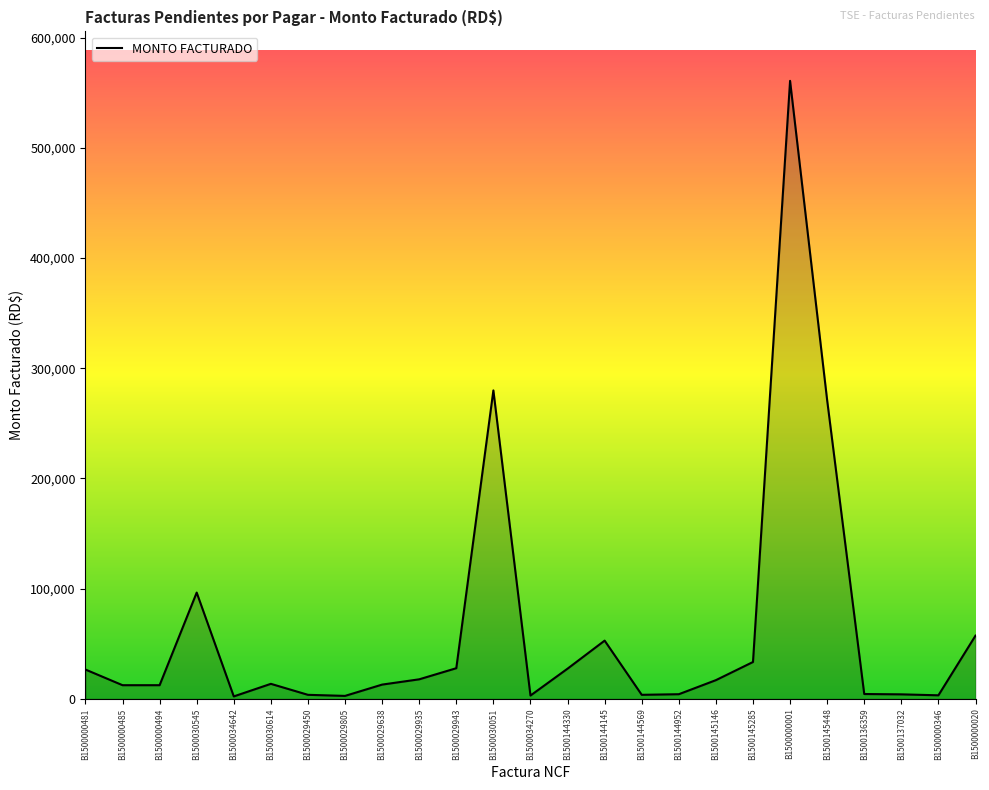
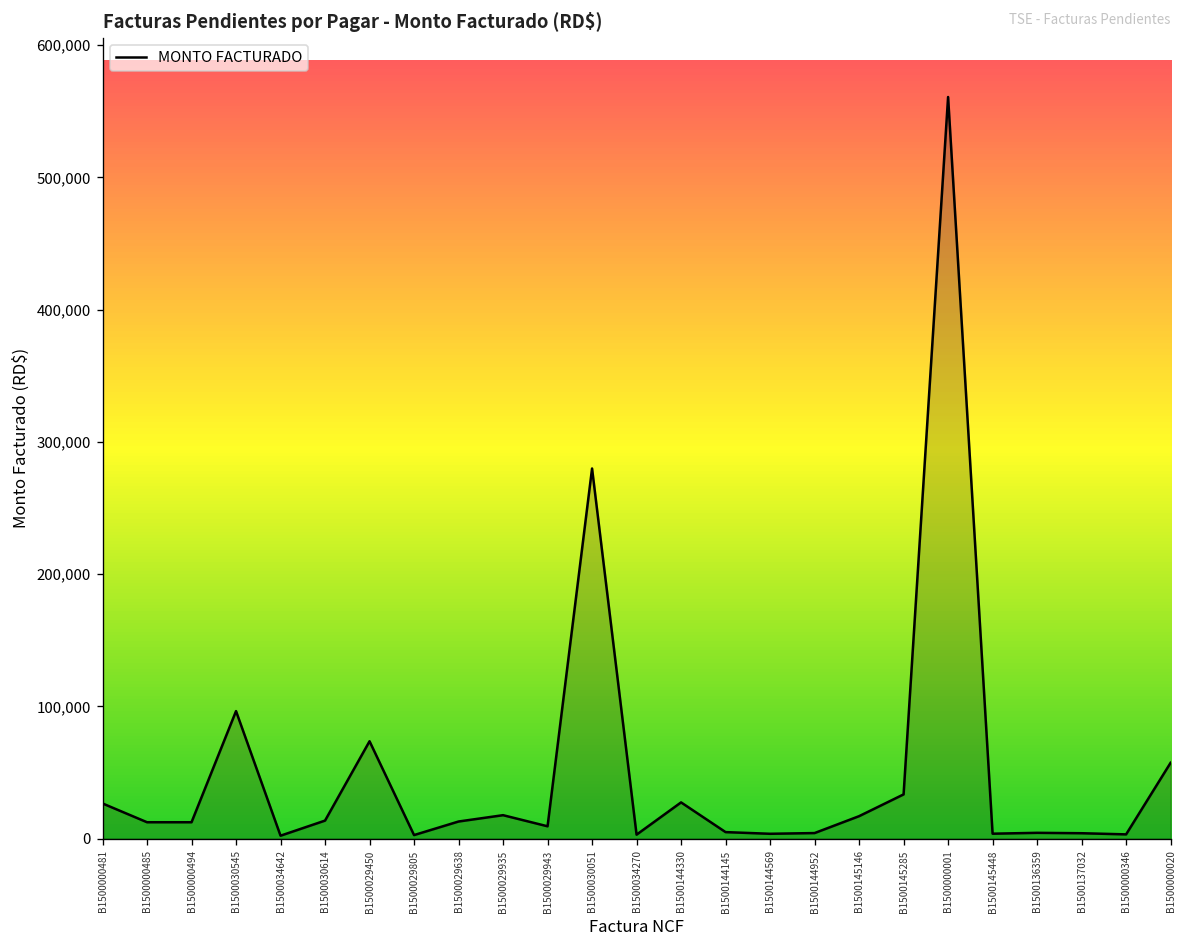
  {
    "B1500000481": "27,000",
    "B1500000485": "12,000",
    "B1500000494": "12,000",
    "B1500030545": "96,000",
    "B1500034642": "2,000",
    "B1500030614": "14,000",
-   "B1500029450": "4,000",
+   "B1500029450": "74,000",
    "B1500029805": "3,000",
    "B1500029638": "13,000",
    "B1500029935": "18,000",
-   "B1500029943": "28,000",
+   "B1500029943": "9,000",
    "B1500030051": "280,000",
    "B1500034270": "3,000",
    "B1500144330": "27,000",
-   "B1500144145": "53,000",
+   "B1500144145": "5,000",
    "B1500144569": "4,000",
    "B1500144952": "4,000",
    "B1500145146": "17,000",
    "B1500145285": "33,000",
    "B1500000001": "561,000",
-   "B1500145448": "271,000",
+   "B1500145448": "4,000",
    "B1500136359": "4,000",
    "B1500137032": "4,000",
    "B1500000346": "3,000",
    "B1500000020": "57,000"
  }
